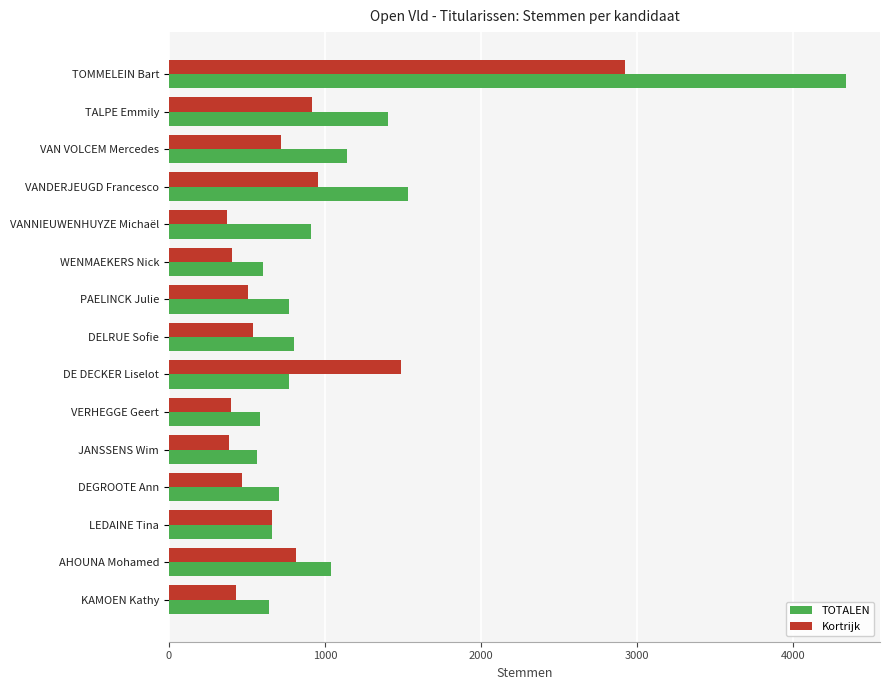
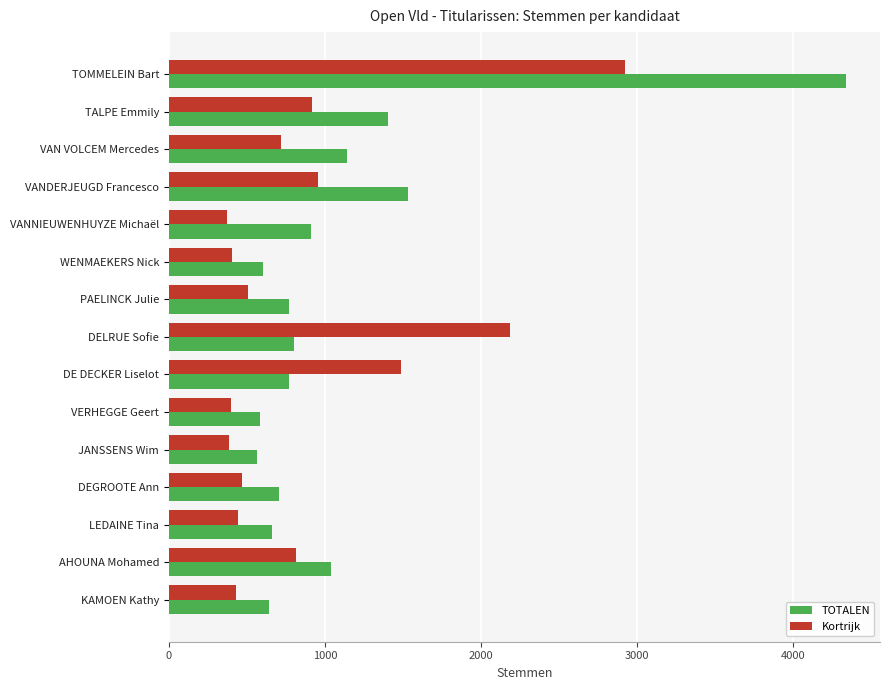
  {
    "TOTALEN": {
      "TOMMELEIN Bart": 4340,
      "TALPE Emmily": 1410,
      "VAN VOLCEM Mercedes": 1140,
      "VANDERJEUGD Francesco": 1530,
      "VANNIEUWENHUYZE Michaël": 910,
      "WENMAEKERS Nick": 600,
      "PAELINCK Julie": 770,
      "DELRUE Sofie": 800,
      "DE DECKER Liselot": 770,
      "VERHEGGE Geert": 580,
      "JANSSENS Wim": 570,
      "DEGROOTE Ann": 710,
      "LEDAINE Tina": 660,
      "AHOUNA Mohamed": 1040,
      "KAMOEN Kathy": 640
    },
    "Kortrijk": {
      "TOMMELEIN Bart": 2920,
      "TALPE Emmily": 920,
      "VAN VOLCEM Mercedes": 720,
      "VANDERJEUGD Francesco": 950,
      "VANNIEUWENHUYZE Michaël": 370,
      "WENMAEKERS Nick": 400,
      "PAELINCK Julie": 510,
-     "DELRUE Sofie": 540,
+     "DELRUE Sofie": 2180,
      "DE DECKER Liselot": 1490,
      "VERHEGGE Geert": 400,
      "JANSSENS Wim": 380,
      "DEGROOTE Ann": 470,
-     "LEDAINE Tina": 660,
+     "LEDAINE Tina": 440,
      "AHOUNA Mohamed": 810,
      "KAMOEN Kathy": 430
    }
  }
